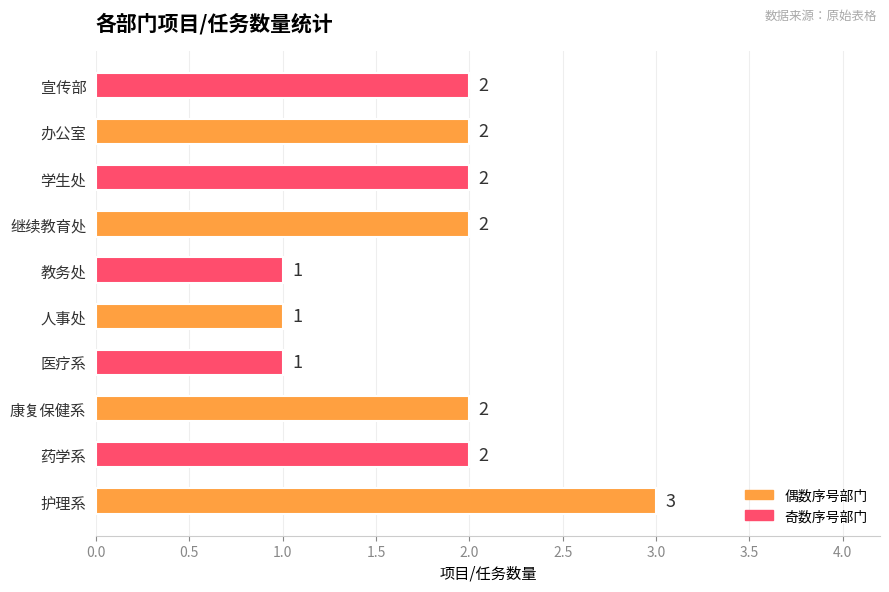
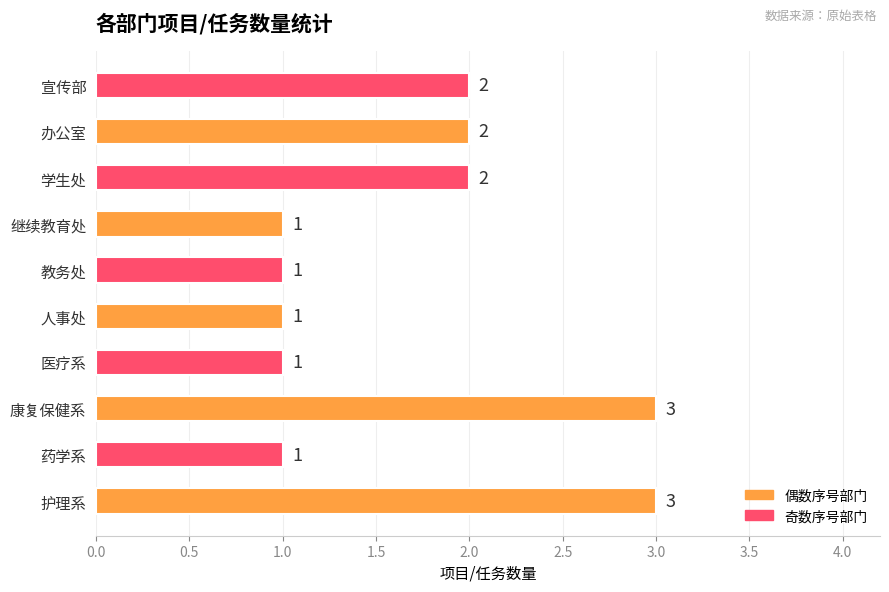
  {
    "宣传部": 2,
    "办公室": 2,
    "学生处": 2,
-   "继续教育处": 2,
+   "继续教育处": 1,
    "教务处": 1,
    "人事处": 1,
    "医疗系": 1,
-   "康复保健系": 2,
-   "药学系": 2,
+   "康复保健系": 3,
+   "药学系": 1,
    "护理系": 3
  }
